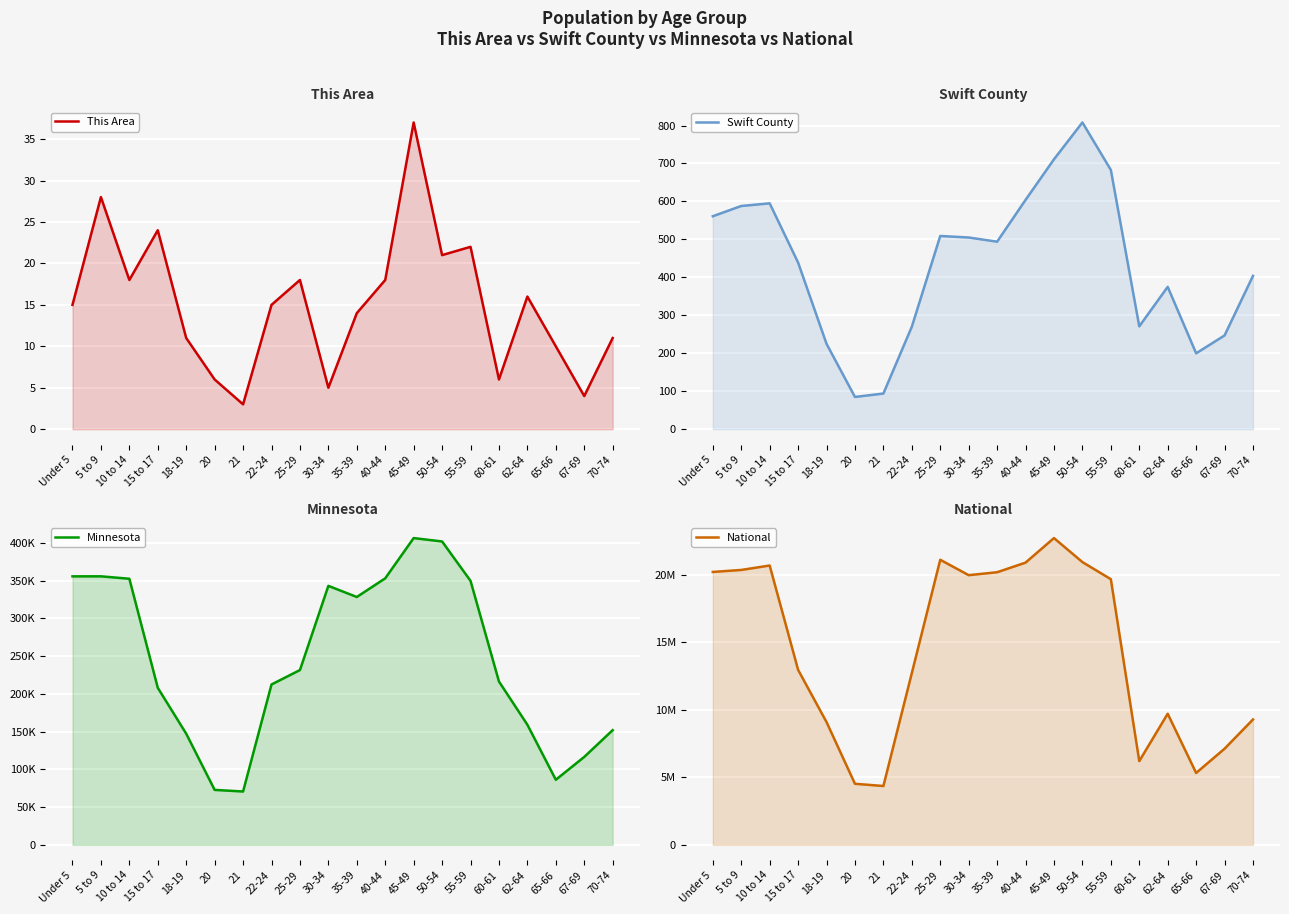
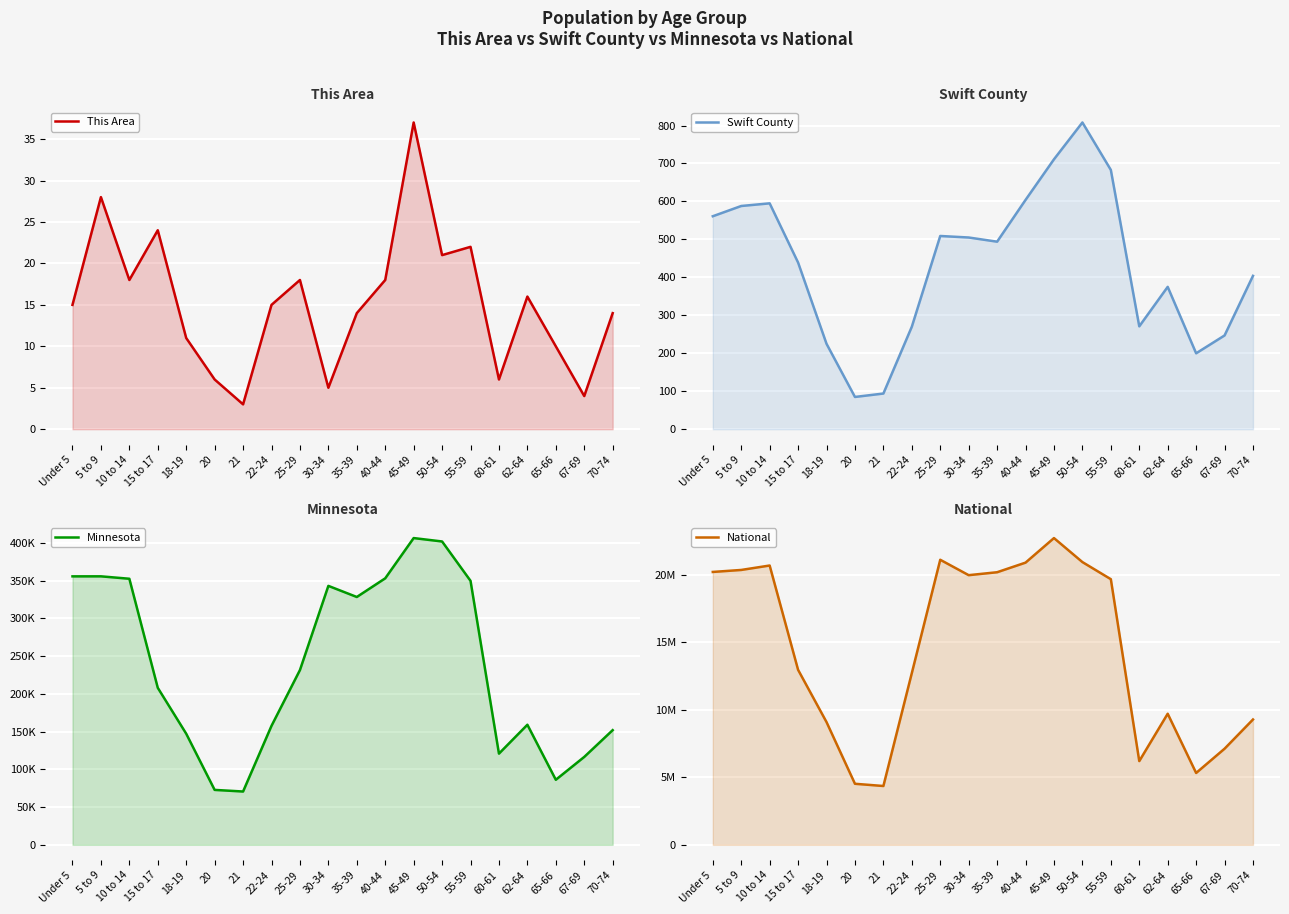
  {
    "This Area": {
      "Under 5": 15,
      "5 to 9": 28,
      "10 to 14": 18,
      "15 to 17": 24,
      "18-19": 11,
      "20": 6,
      "21": 3,
      "22-24": 15,
      "25-29": 18,
      "30-34": 5,
      "35-39": 14,
      "40-44": 18,
      "45-49": 37,
      "50-54": 21,
      "55-59": 22,
      "60-61": 6,
      "62-64": 16,
      "65-66": 10,
      "67-69": 4,
-     "70-74": 11
+     "70-74": 14
    },
    "Swift County": {
      "Under 5": 560,
      "5 to 9": 590,
      "10 to 14": 600,
      "15 to 17": 440,
      "18-19": 230,
      "20": 90,
      "21": 90,
      "22-24": 270,
      "25-29": 510,
      "30-34": 510,
      "35-39": 490,
      "40-44": 600,
      "45-49": 710,
      "50-54": 810,
      "55-59": 680,
      "60-61": 270,
      "62-64": 380,
      "65-66": 200,
      "67-69": 250,
      "70-74": 400
    },
    "Minnesota": {
      "Under 5": 360000,
      "5 to 9": 360000,
      "10 to 14": 350000,
      "15 to 17": 210000,
      "18-19": 150000,
      "20": 70000,
      "21": 70000,
-     "22-24": 210000,
+     "22-24": 160000,
      "25-29": 230000,
      "30-34": 340000,
      "35-39": 330000,
      "40-44": 350000,
      "45-49": 410000,
      "50-54": 400000,
      "55-59": 350000,
-     "60-61": 220000,
+     "60-61": 120000,
      "62-64": 160000,
      "65-66": 90000,
      "67-69": 120000,
      "70-74": 150000
    },
    "National": {
      "Under 5": 20200000,
      "5 to 9": 20300000,
      "10 to 14": 20700000,
      "15 to 17": 13000000,
      "18-19": 9100000,
      "20": 4500000,
      "21": 4400000,
      "22-24": 12700000,
      "25-29": 21100000,
      "30-34": 20000000,
      "35-39": 20200000,
      "40-44": 20900000,
      "45-49": 22700000,
      "50-54": 20900000,
      "55-59": 19700000,
      "60-61": 6200000,
      "62-64": 9700000,
      "65-66": 5300000,
      "67-69": 7100000,
      "70-74": 9300000
    }
  }
